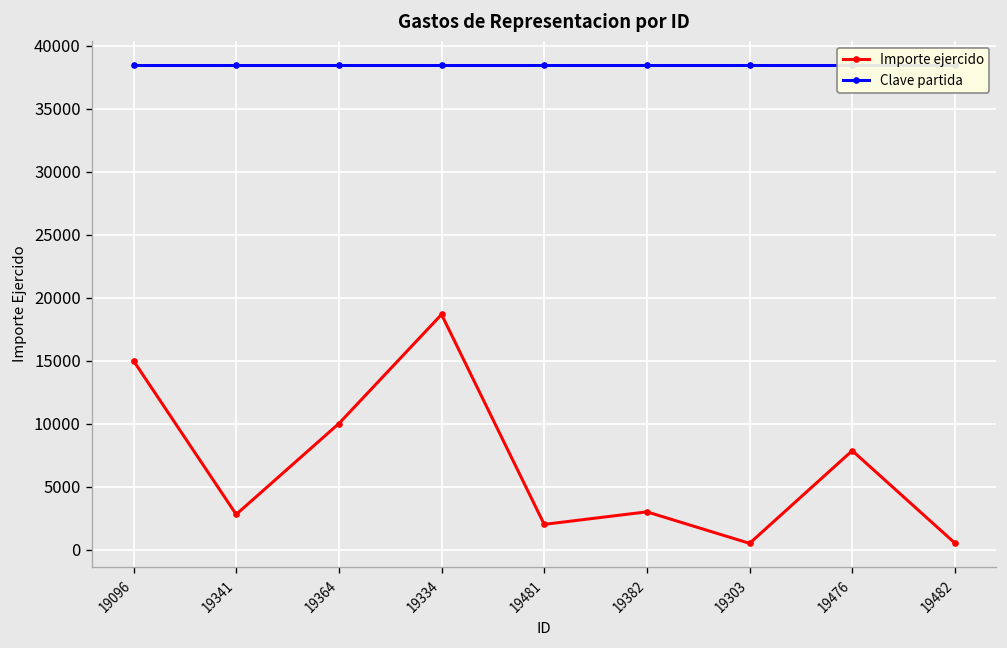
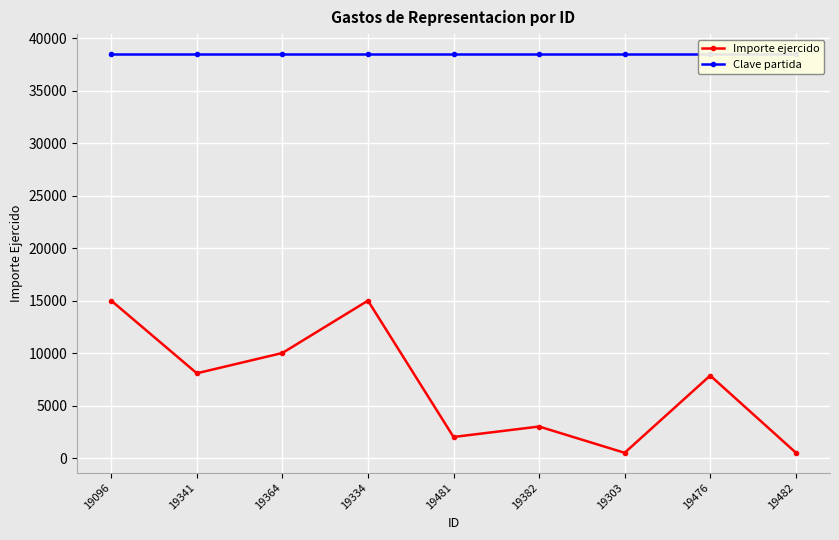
  {
    "Importe ejercido": {
      "19096": 15000,
-     "19341": 2800,
+     "19341": 8100,
      "19364": 10000,
-     "19334": 18700,
+     "19334": 15000,
      "19481": 2000,
      "19382": 3000,
      "19303": 500,
      "19476": 7900,
      "19482": 500
    },
    "Clave partida": {
      "19096": 38500,
      "19341": 38500,
      "19364": 38500,
      "19334": 38500,
      "19481": 38500,
      "19382": 38500,
      "19303": 38500
    }
  }
